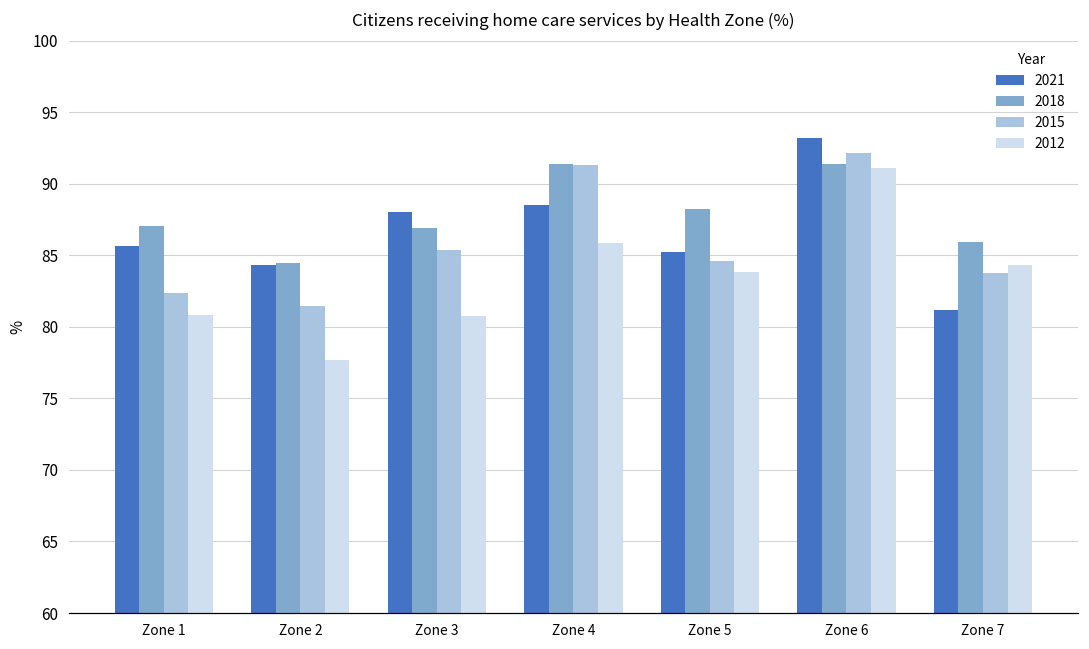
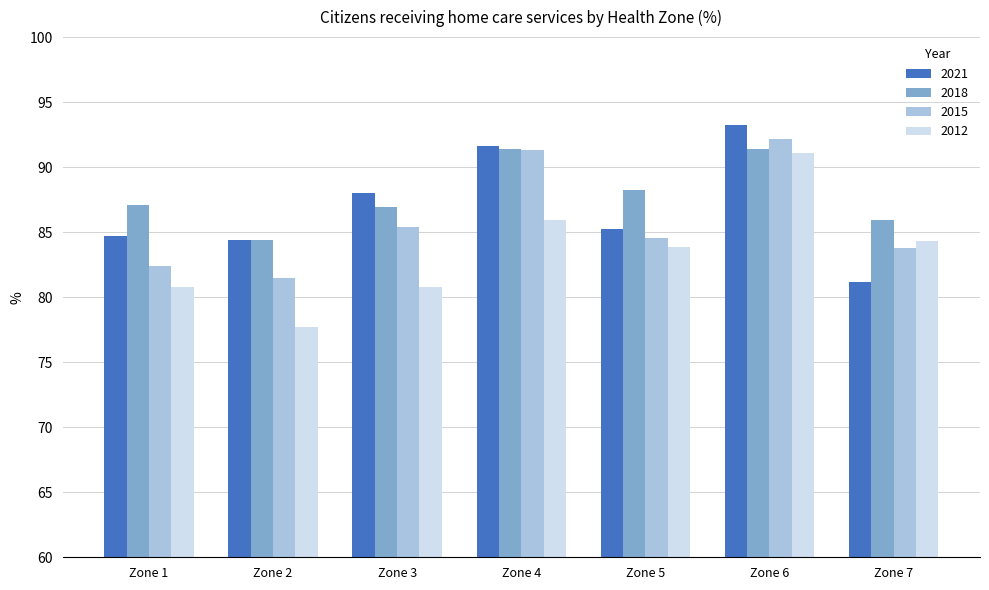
  {
    "2021": {
-     "Zone 1": 85.7,
+     "Zone 1": 84.7,
      "Zone 2": 84.4,
      "Zone 3": 88.0,
-     "Zone 4": 88.5,
+     "Zone 4": 91.6,
      "Zone 5": 85.3,
      "Zone 6": 93.2,
      "Zone 7": 81.2
    }
  }
